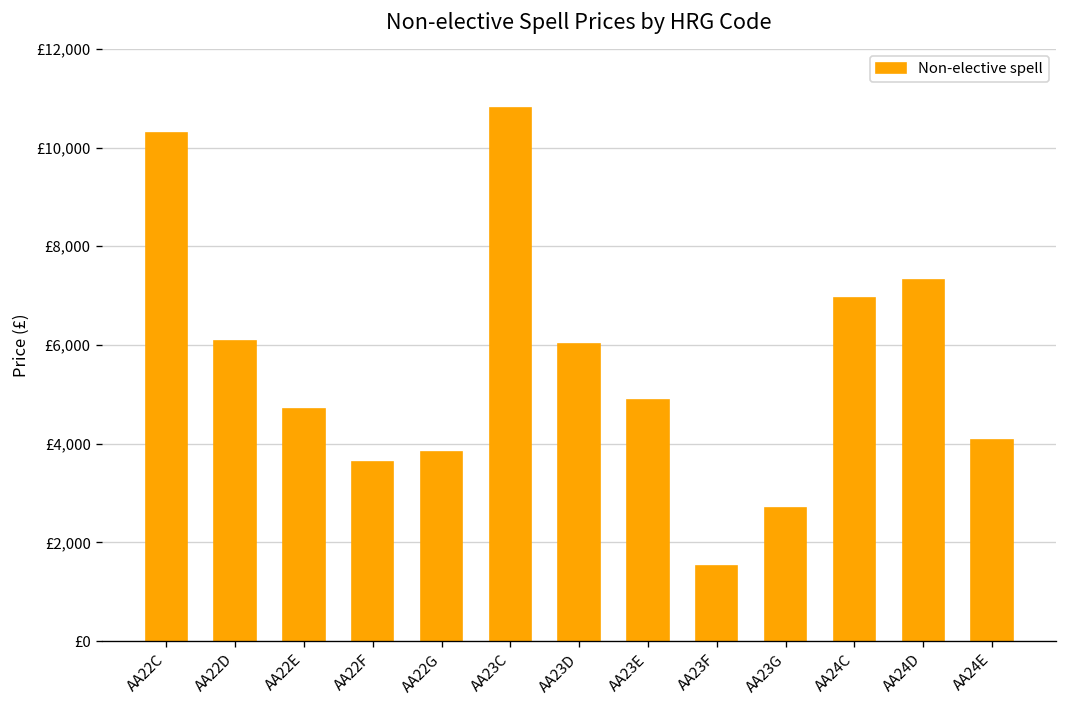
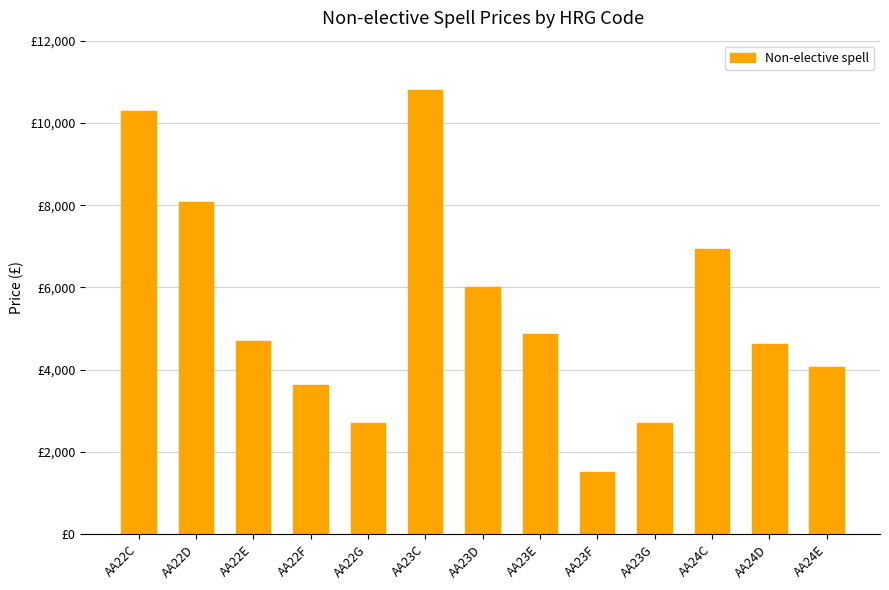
  {
    "AA22C": "£10,300",
-   "AA22D": "£6,100",
+   "AA22D": "£8,100",
    "AA22E": "£4,700",
    "AA22F": "£3,600",
-   "AA22G": "£3,800",
+   "AA22G": "£2,700",
    "AA23C": "£10,800",
    "AA23D": "£6,000",
    "AA23E": "£4,900",
    "AA23F": "£1,500",
    "AA23G": "£2,700",
    "AA24C": "£6,900",
-   "AA24D": "£7,300",
+   "AA24D": "£4,600",
    "AA24E": "£4,100"
  }
